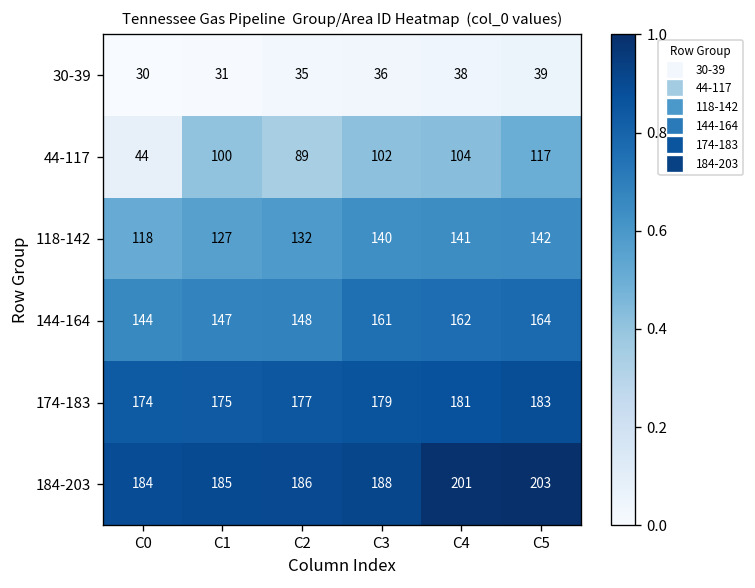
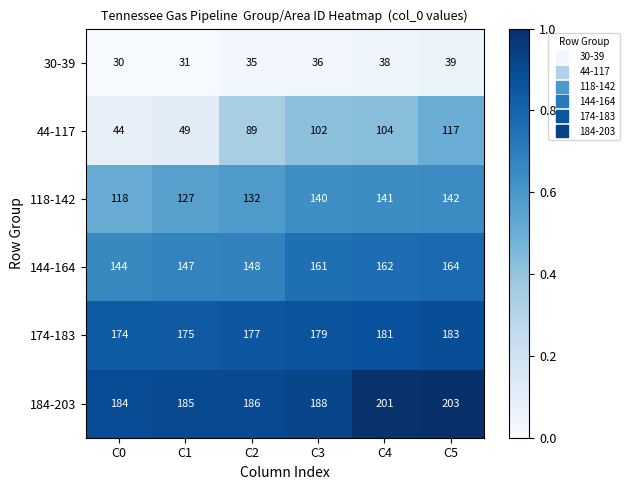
  {
    "30-39": {
      "C0": 30,
      "C1": 31,
      "C2": 35,
      "C3": 36,
      "C4": 38,
      "C5": 39
    },
    "44-117": {
      "C0": 44,
-     "C1": 100,
+     "C1": 49,
      "C2": 89,
      "C3": 102,
      "C4": 104,
      "C5": 117
    },
    "118-142": {
      "C0": 118,
      "C1": 127,
      "C2": 132,
      "C3": 140,
      "C4": 141,
      "C5": 142
    },
    "144-164": {
      "C0": 144,
      "C1": 147,
      "C2": 148,
      "C3": 161,
      "C4": 162,
      "C5": 164
    },
    "174-183": {
      "C0": 174,
      "C1": 175,
      "C2": 177,
      "C3": 179,
      "C4": 181,
      "C5": 183
    },
    "184-203": {
      "C0": 184,
      "C1": 185,
      "C2": 186,
      "C3": 188,
      "C4": 201,
      "C5": 203
    }
  }
